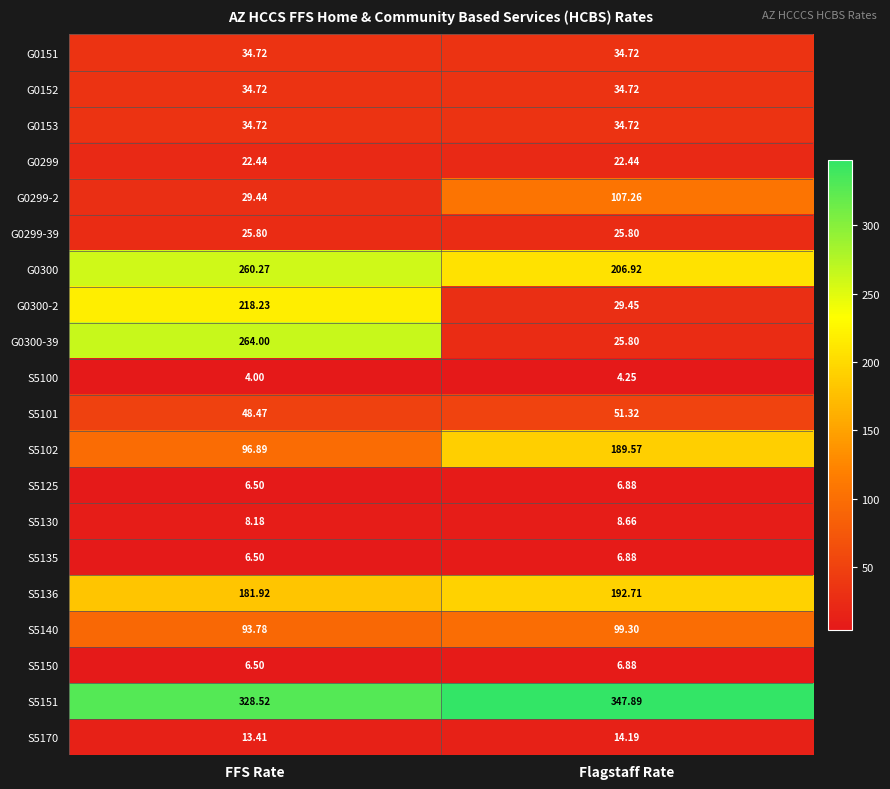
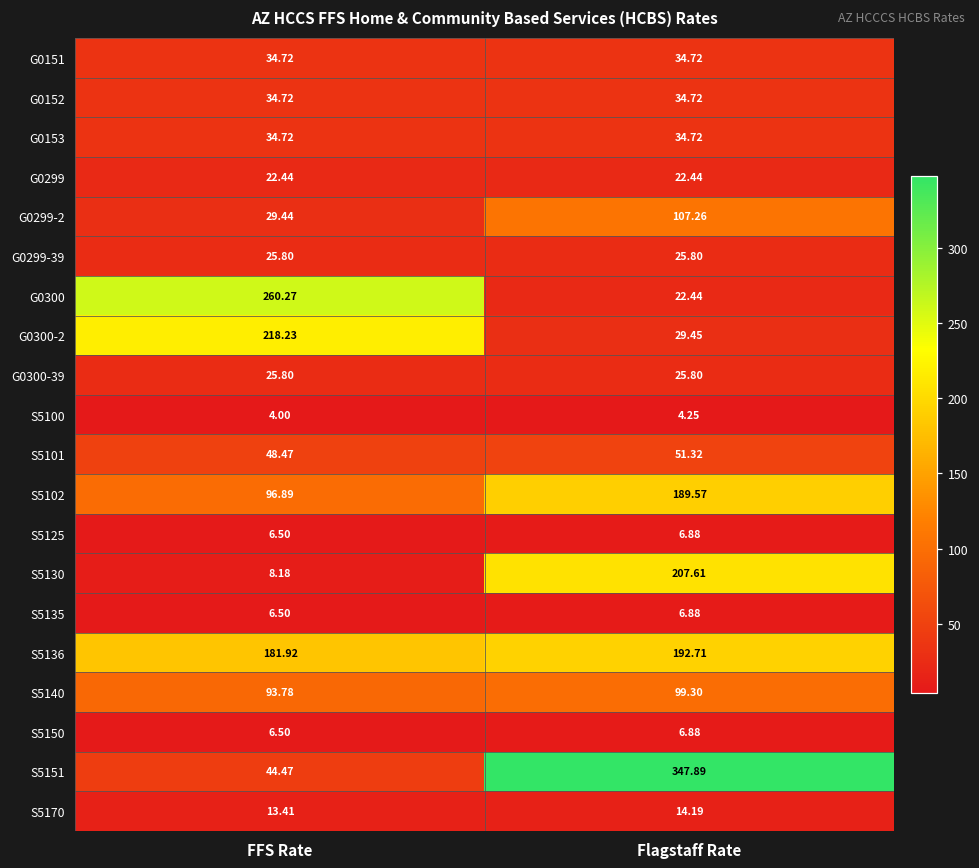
  {
    "G0151": {
      "FFS Rate": 34.72,
      "Flagstaff Rate": 34.72
    },
    "G0152": {
      "FFS Rate": 34.72,
      "Flagstaff Rate": 34.72
    },
    "G0153": {
      "FFS Rate": 34.72,
      "Flagstaff Rate": 34.72
    },
    "G0299": {
      "FFS Rate": 22.44,
      "Flagstaff Rate": 22.44
    },
    "G0299-2": {
      "FFS Rate": 29.44,
      "Flagstaff Rate": 107.26
    },
    "G0299-39": {
      "FFS Rate": 25.80,
      "Flagstaff Rate": 25.80
    },
    "G0300": {
      "FFS Rate": 260.27,
-     "Flagstaff Rate": 206.92
+     "Flagstaff Rate": 22.44
    },
    "G0300-2": {
      "FFS Rate": 218.23,
      "Flagstaff Rate": 29.45
    },
    "G0300-39": {
-     "FFS Rate": 264.00,
+     "FFS Rate": 25.80,
      "Flagstaff Rate": 25.80
    },
    "S5100": {
      "FFS Rate": 4.00,
      "Flagstaff Rate": 4.25
    },
    "S5101": {
      "FFS Rate": 48.47,
      "Flagstaff Rate": 51.32
    },
    "S5102": {
      "FFS Rate": 96.89,
      "Flagstaff Rate": 189.57
    },
    "S5125": {
      "FFS Rate": 6.50,
      "Flagstaff Rate": 6.88
    },
    "S5130": {
      "FFS Rate": 8.18,
-     "Flagstaff Rate": 8.66
+     "Flagstaff Rate": 207.61
    },
    "S5135": {
      "FFS Rate": 6.50,
      "Flagstaff Rate": 6.88
    },
    "S5136": {
      "FFS Rate": 181.92,
      "Flagstaff Rate": 192.71
    },
    "S5140": {
      "FFS Rate": 93.78,
      "Flagstaff Rate": 99.30
    },
    "S5150": {
      "FFS Rate": 6.50,
      "Flagstaff Rate": 6.88
    },
    "S5151": {
-     "FFS Rate": 328.52,
+     "FFS Rate": 44.47,
      "Flagstaff Rate": 347.89
    },
    "S5170": {
      "FFS Rate": 13.41,
      "Flagstaff Rate": 14.19
    }
  }
